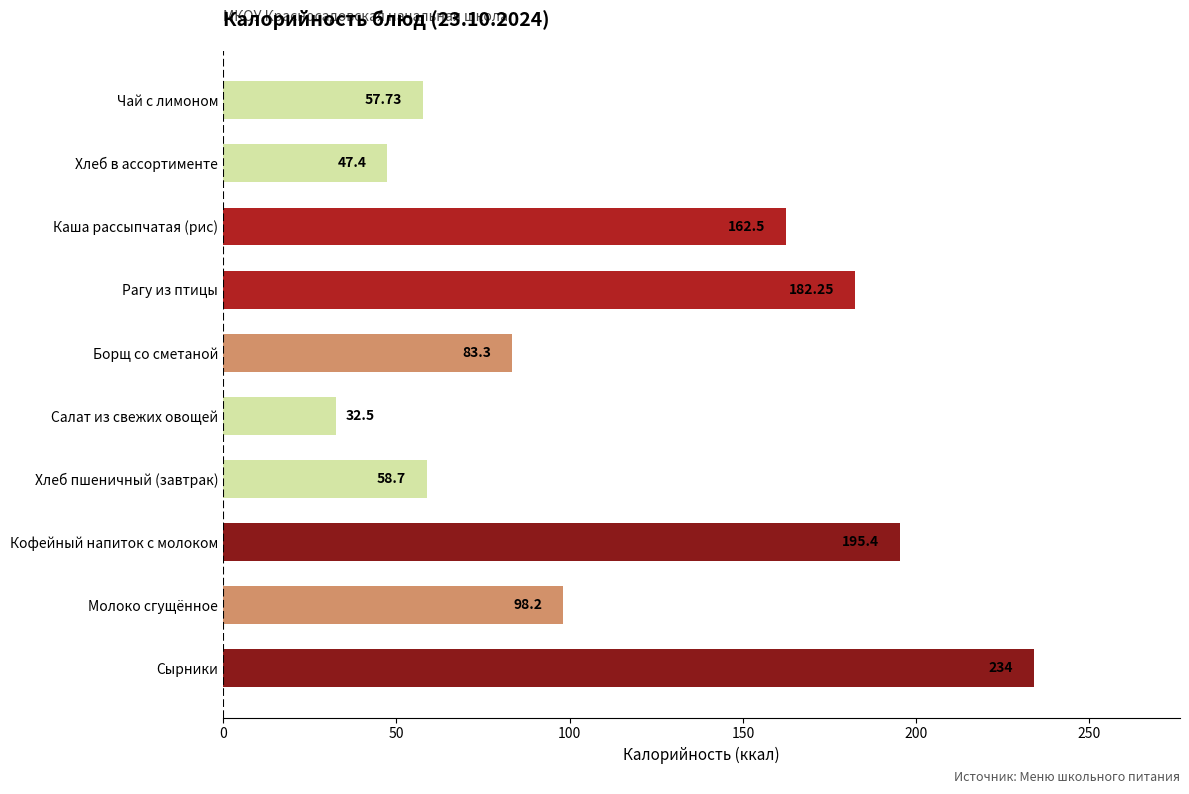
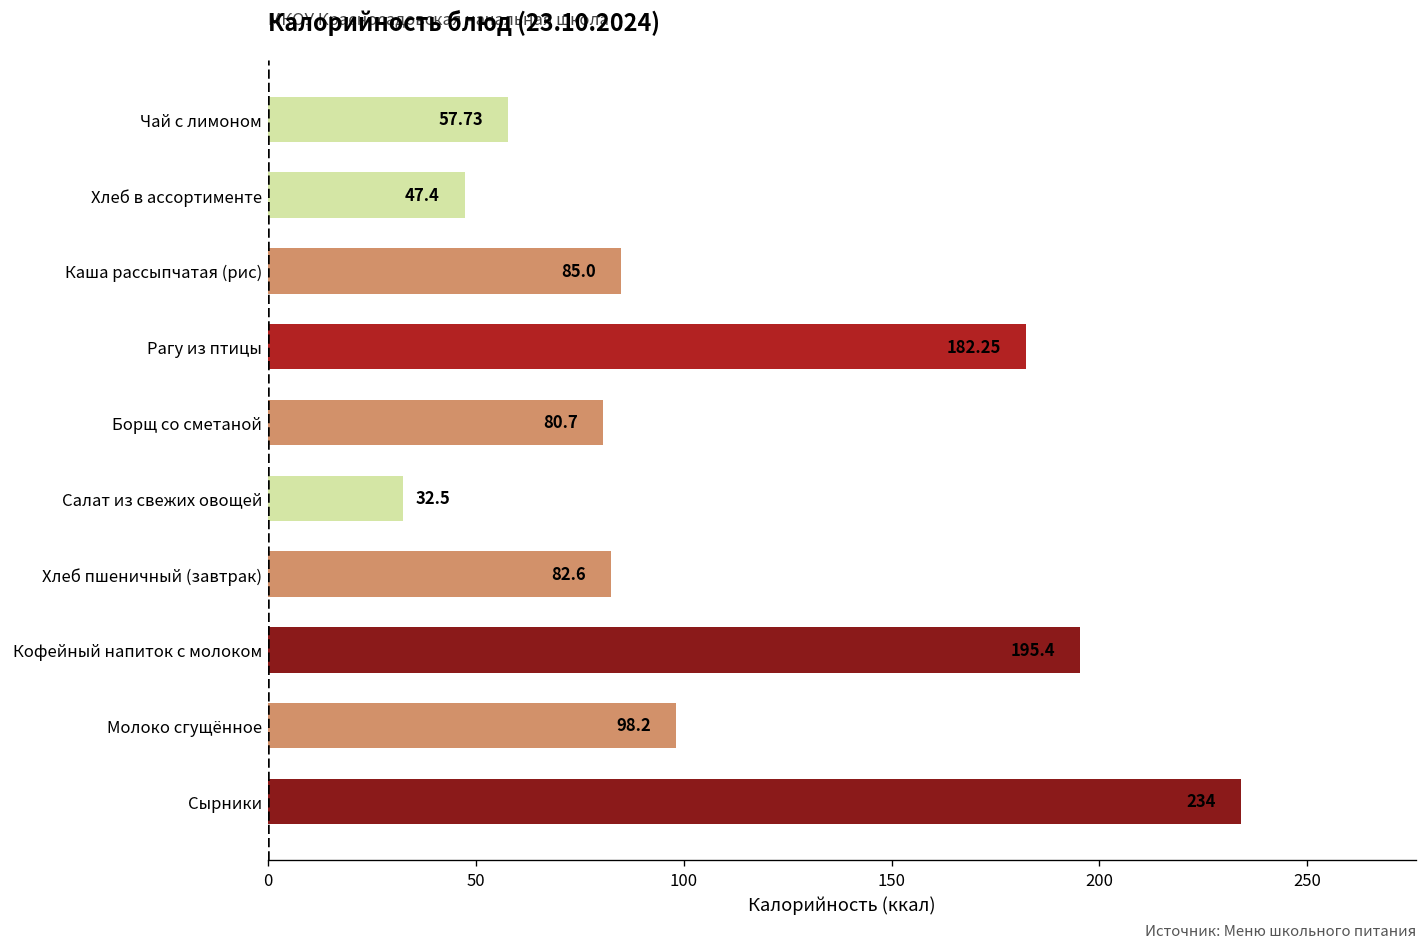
  {
    "Чай с лимоном": 57.73,
    "Хлеб в ассортименте": 47.4,
-   "Каша рассыпчатая (рис)": 162.5,
+   "Каша рассыпчатая (рис)": 85.0,
    "Рагу из птицы": 182.25,
-   "Борщ со сметаной": 83.3,
+   "Борщ со сметаной": 80.7,
    "Салат из свежих овощей": 32.5,
-   "Хлеб пшеничный (завтрак)": 58.7,
+   "Хлеб пшеничный (завтрак)": 82.6,
    "Кофейный напиток с молоком": 195.4,
    "Молоко сгущённое": 98.2,
    "Сырники": 234
  }
